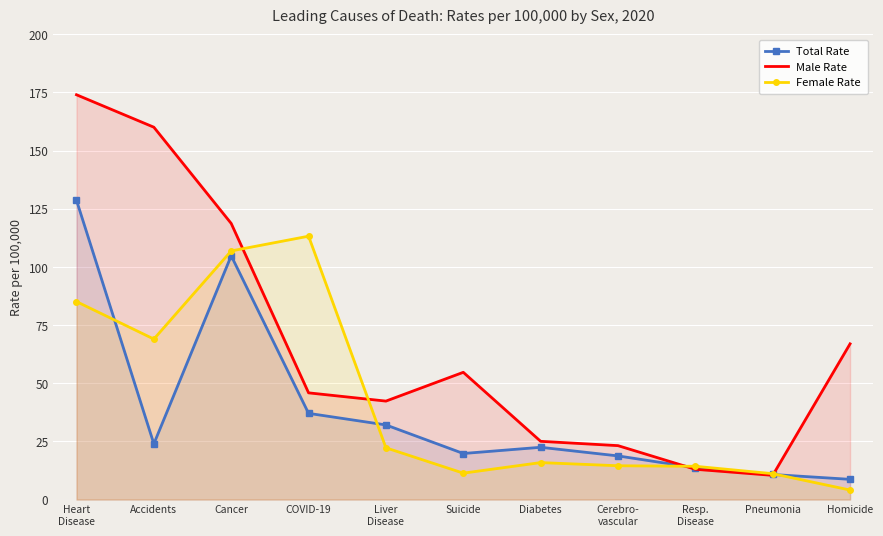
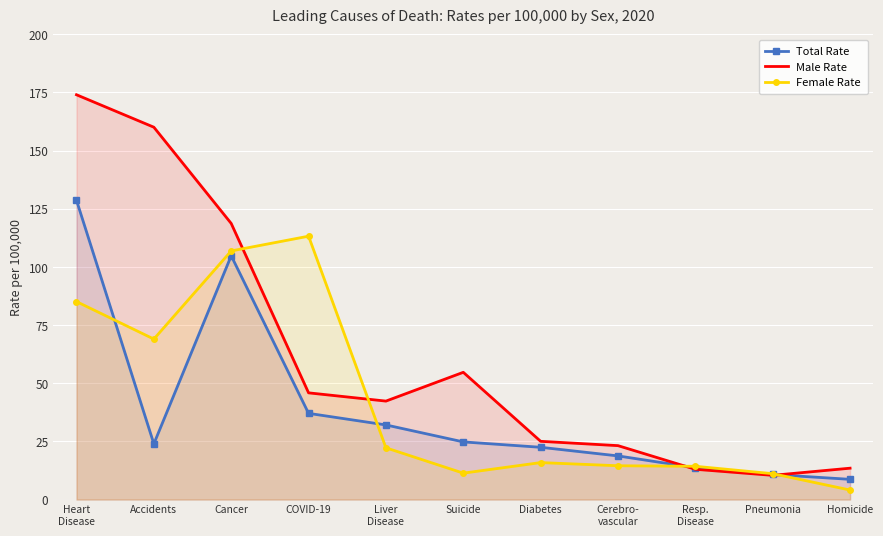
  {
    "Total Rate": {
      "Heart Disease": 129,
      "Accidents": 24,
      "Cancer": 105,
      "COVID-19": 37,
      "Liver Disease": 32,
-     "Suicide": 20,
+     "Suicide": 25,
      "Diabetes": 22,
      "Cerebro- vascular": 19,
      "Homicide": 9
    },
    "Male Rate": {
      "Heart Disease": 174,
      "Accidents": 160,
      "Cancer": 119,
      "COVID-19": 46,
      "Liver Disease": 42,
      "Suicide": 55,
      "Diabetes": 25,
      "Cerebro- vascular": 23,
-     "Homicide": 67
+     "Homicide": 13
    },
    "Female Rate": {
      "Heart Disease": 85,
      "Accidents": 69,
      "Cancer": 107,
      "COVID-19": 113,
      "Liver Disease": 22,
      "Suicide": 11,
      "Diabetes": 16,
      "Cerebro- vascular": 15,
      "Homicide": 4
    }
  }
